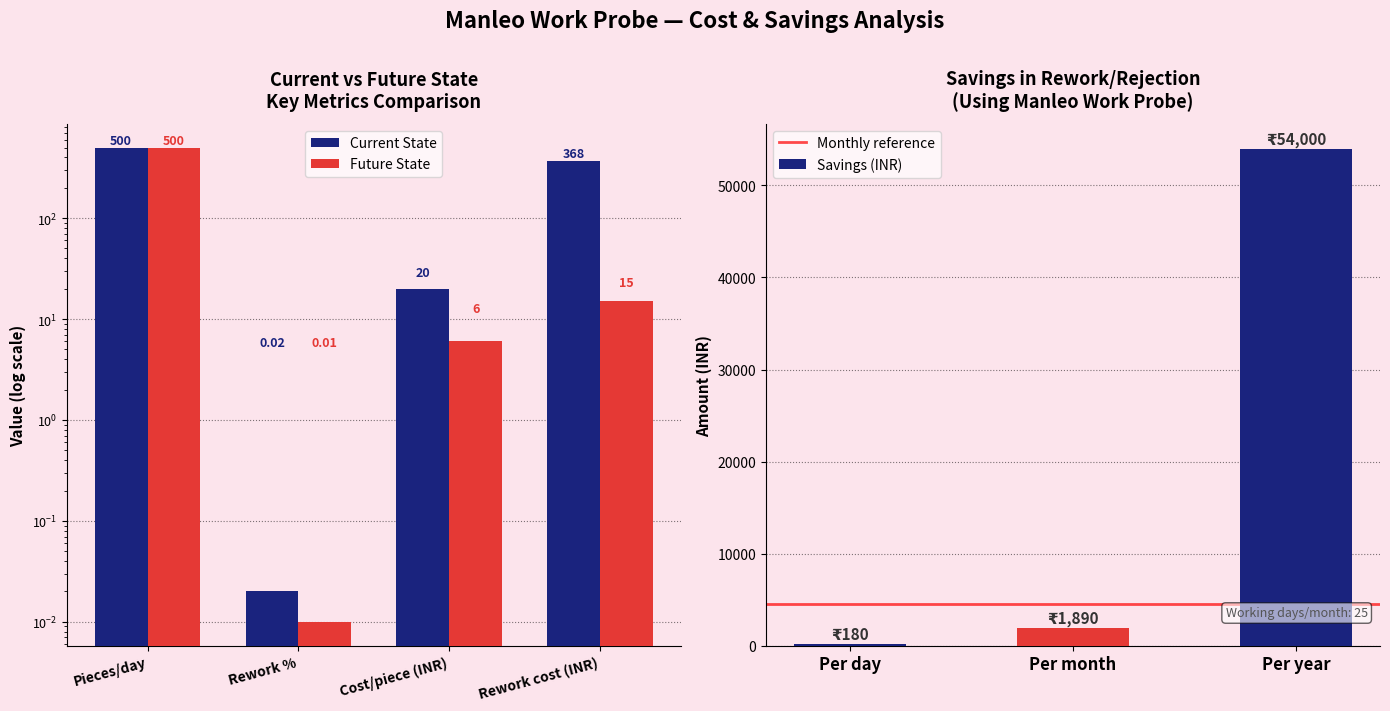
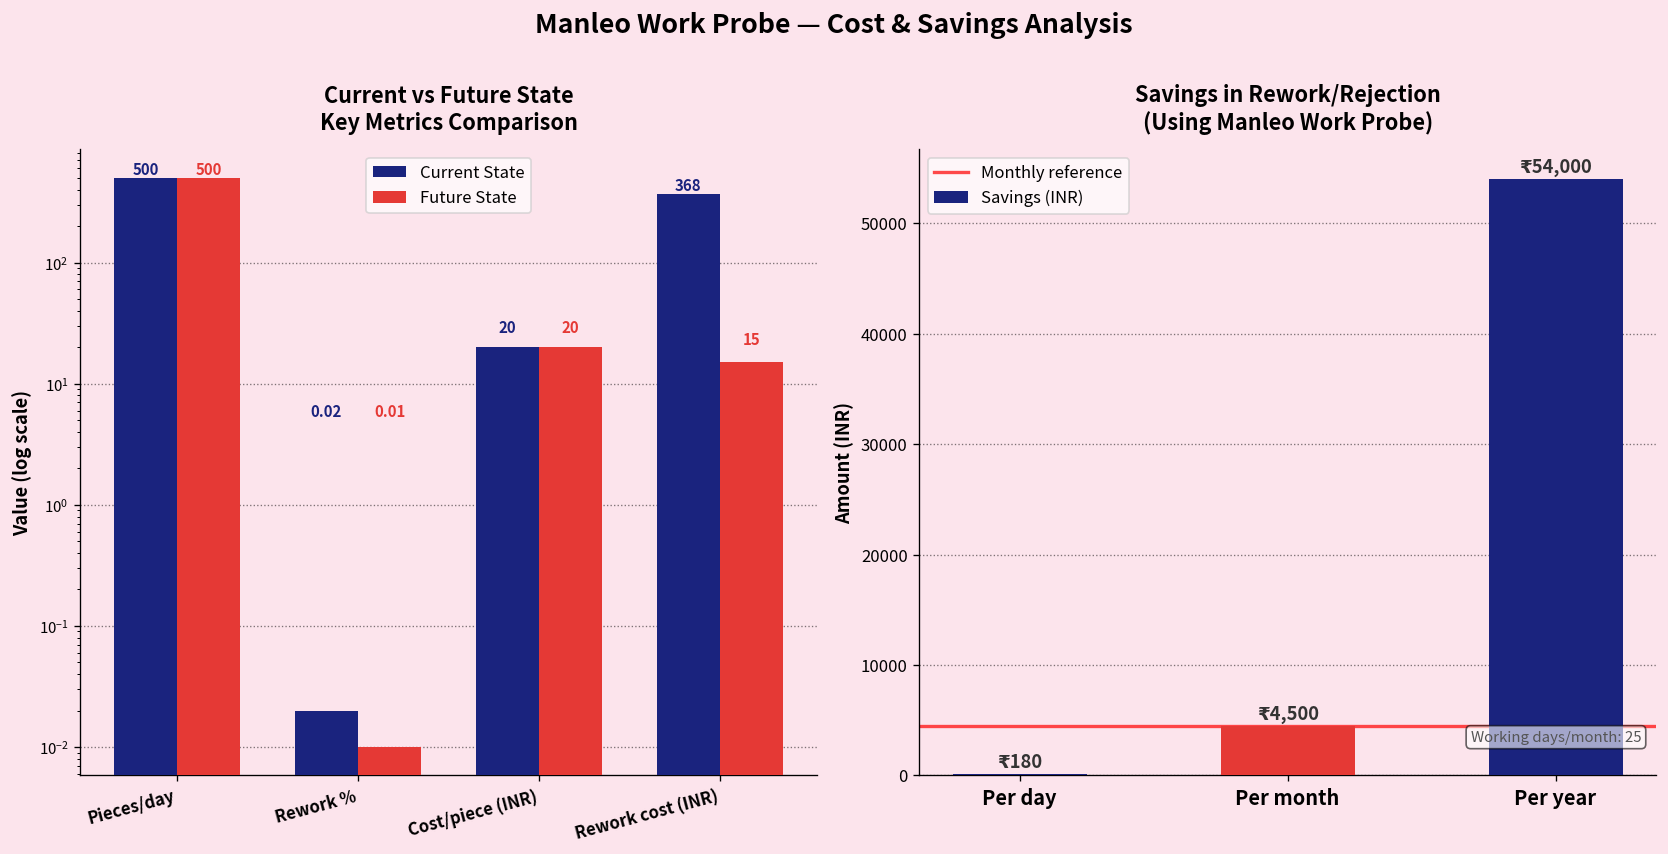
  {
    "Current vs Future State Key Metrics Comparison": {
      "Current State": {
        "Pieces/day": "500",
        "Cost/piece (INR)": "20",
        "Rework cost (INR)": "368"
      },
      "Future State": {
        "Pieces/day": "500",
-       "Cost/piece (INR)": "6",
+       "Cost/piece (INR)": "20",
        "Rework cost (INR)": "15"
      }
    },
    "Savings in Rework/Rejection (Using Manleo Work Probe)": {
      "Per day": "180",
-     "Per month": "1,890",
+     "Per month": "4,500",
      "Per year": "54,000"
    }
  }
